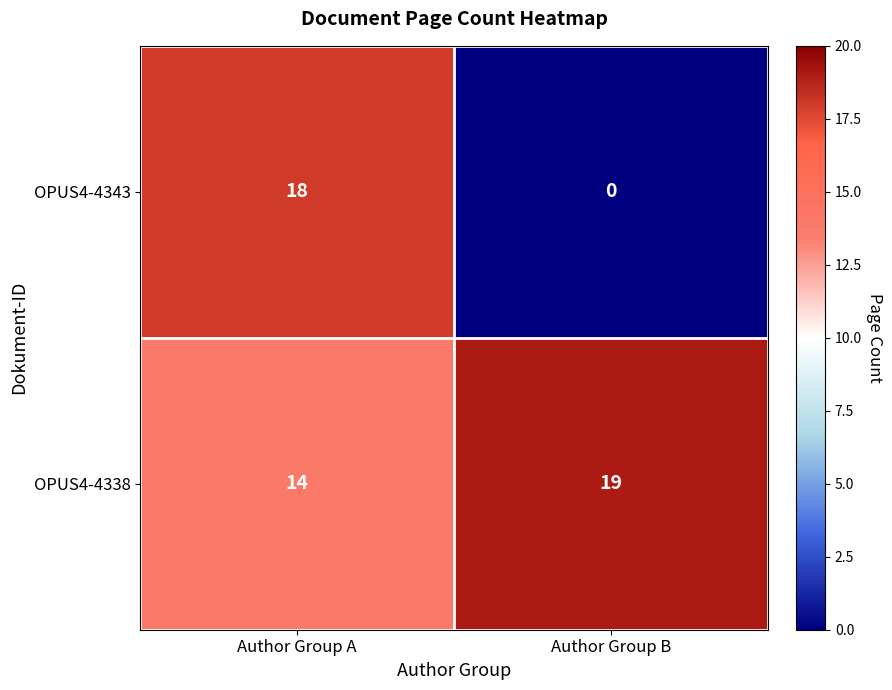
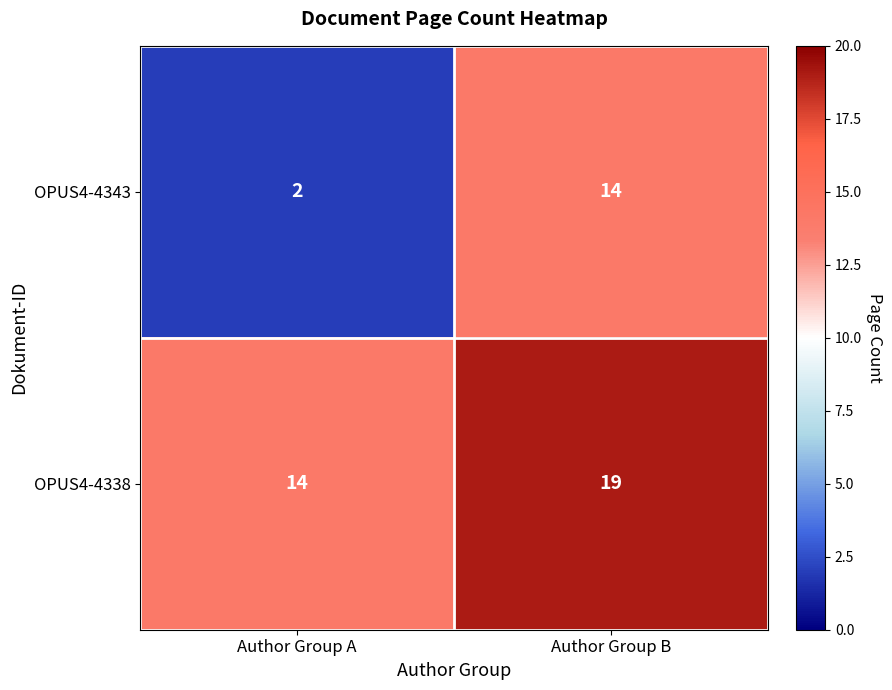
  {
    "OPUS4-4343": {
-     "Author Group A": 18,
-     "Author Group B": 0
+     "Author Group A": 2,
+     "Author Group B": 14
    },
    "OPUS4-4338": {
      "Author Group A": 14,
      "Author Group B": 19
    }
  }
